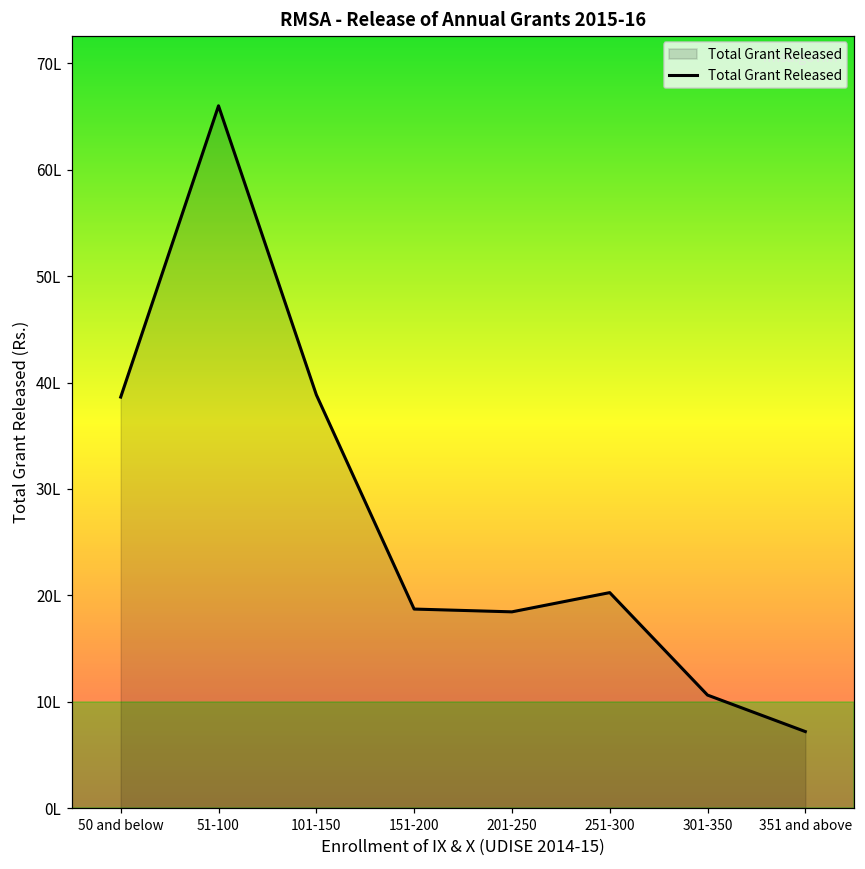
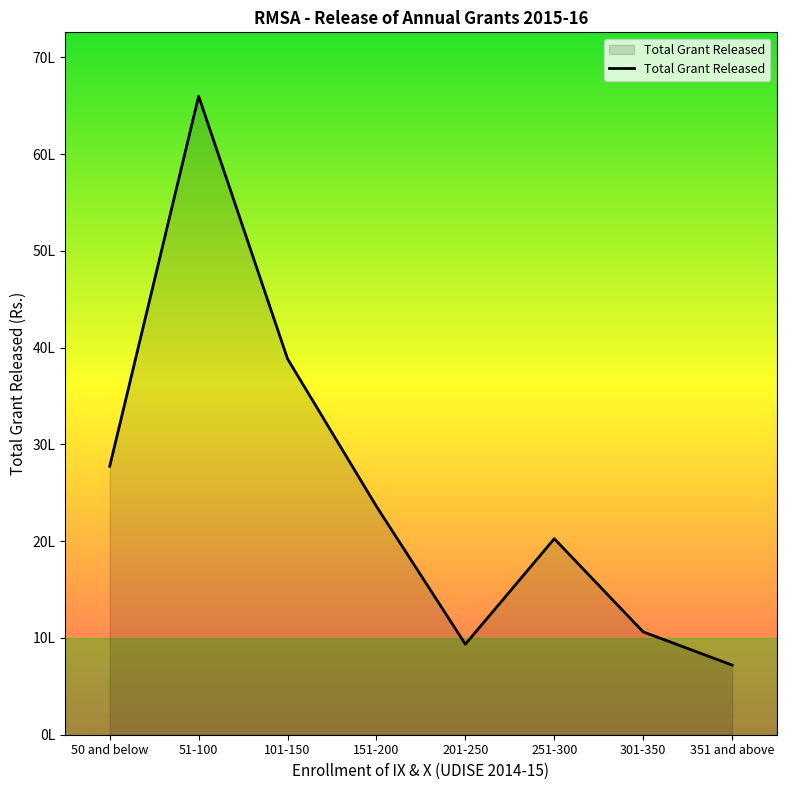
  {
-   "50 and below": "39L",
+   "50 and below": "28L",
    "51-100": "66L",
    "101-150": "39L",
-   "151-200": "19L",
-   "201-250": "18L",
+   "151-200": "24L",
+   "201-250": "9L",
    "251-300": "20L",
    "301-350": "11L",
    "351 and above": "7L"
  }
